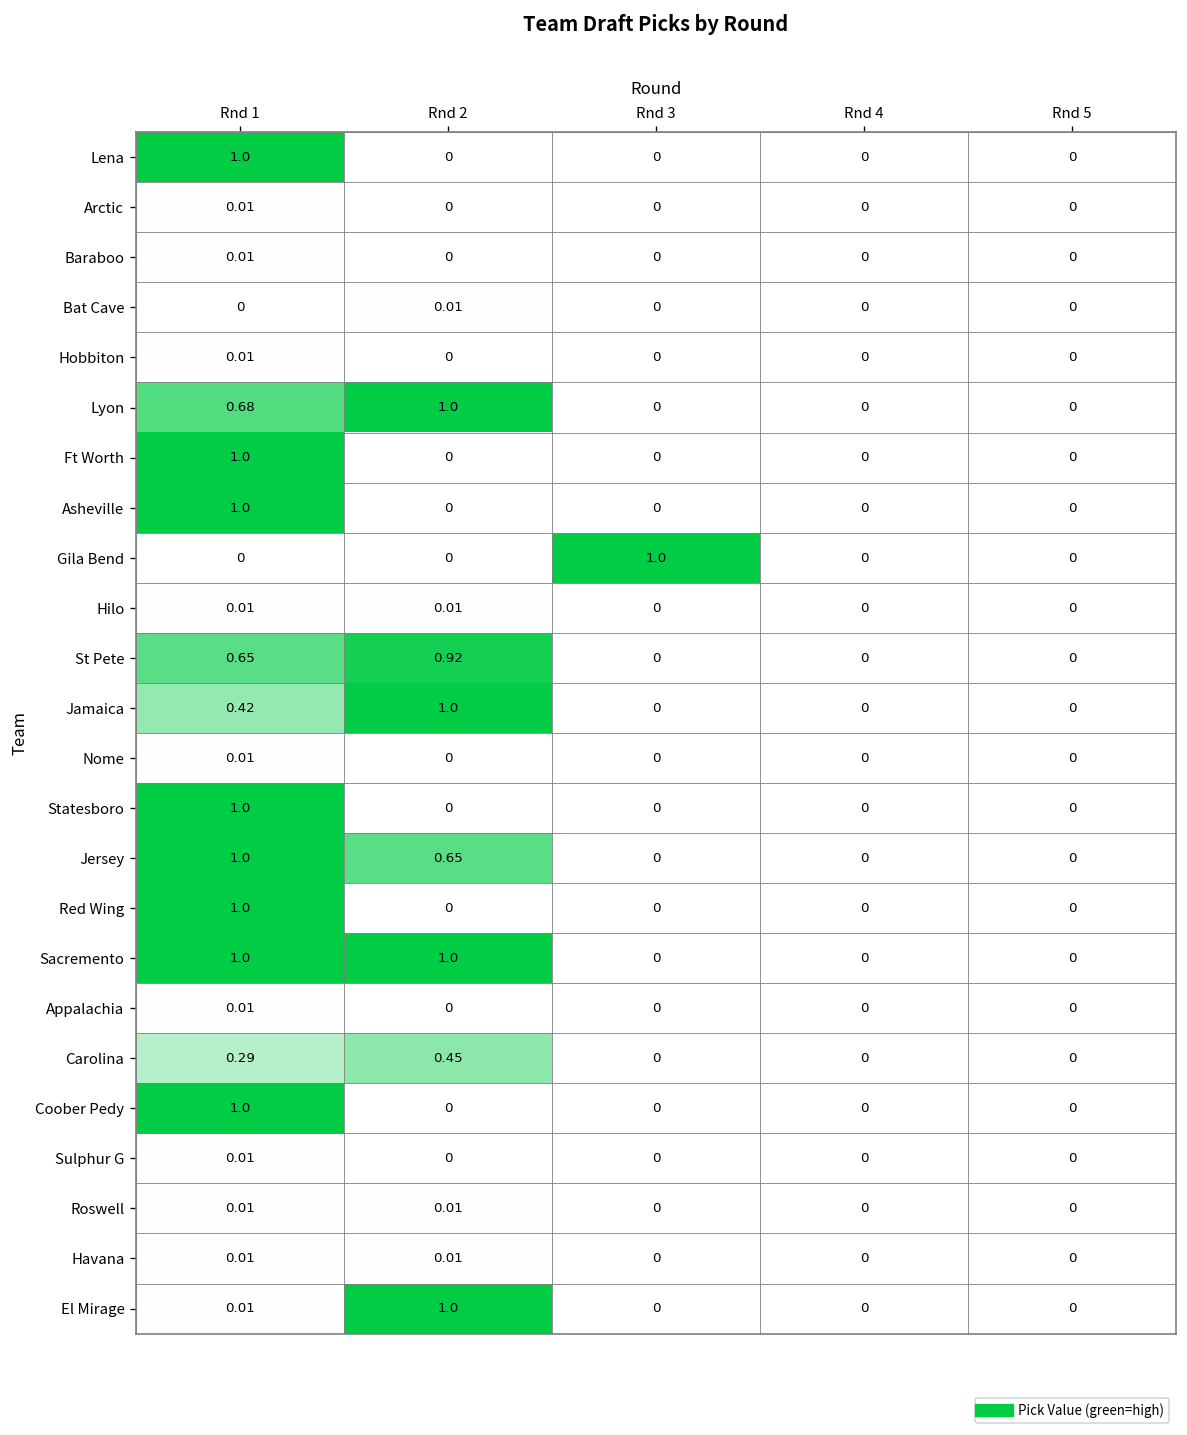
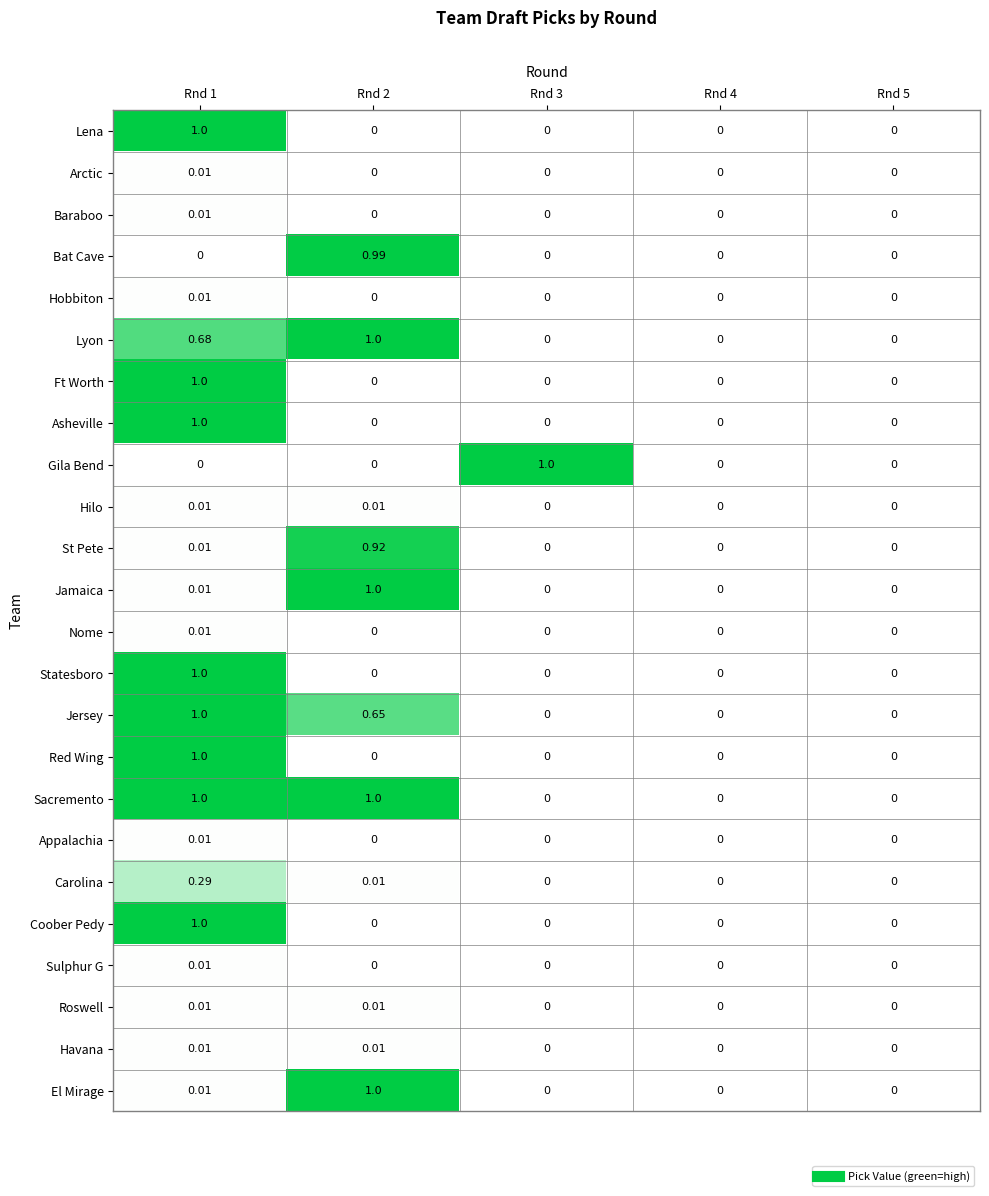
  {
    "Lena": {
      "Rnd 1": 1.0,
      "Rnd 2": 0,
      "Rnd 3": 0,
      "Rnd 4": 0,
      "Rnd 5": 0
    },
    "Arctic": {
      "Rnd 1": 0.01,
      "Rnd 2": 0,
      "Rnd 3": 0,
      "Rnd 4": 0,
      "Rnd 5": 0
    },
    "Baraboo": {
      "Rnd 1": 0.01,
      "Rnd 2": 0,
      "Rnd 3": 0,
      "Rnd 4": 0,
      "Rnd 5": 0
    },
    "Bat Cave": {
      "Rnd 1": 0,
-     "Rnd 2": 0.01,
+     "Rnd 2": 0.99,
      "Rnd 3": 0,
      "Rnd 4": 0,
      "Rnd 5": 0
    },
    "Hobbiton": {
      "Rnd 1": 0.01,
      "Rnd 2": 0,
      "Rnd 3": 0,
      "Rnd 4": 0,
      "Rnd 5": 0
    },
    "Lyon": {
      "Rnd 1": 0.68,
      "Rnd 2": 1.0,
      "Rnd 3": 0,
      "Rnd 4": 0,
      "Rnd 5": 0
    },
    "Ft Worth": {
      "Rnd 1": 1.0,
      "Rnd 2": 0,
      "Rnd 3": 0,
      "Rnd 4": 0,
      "Rnd 5": 0
    },
    "Asheville": {
      "Rnd 1": 1.0,
      "Rnd 2": 0,
      "Rnd 3": 0,
      "Rnd 4": 0,
      "Rnd 5": 0
    },
    "Gila Bend": {
      "Rnd 1": 0,
      "Rnd 2": 0,
      "Rnd 3": 1.0,
      "Rnd 4": 0,
      "Rnd 5": 0
    },
    "Hilo": {
      "Rnd 1": 0.01,
      "Rnd 2": 0.01,
      "Rnd 3": 0,
      "Rnd 4": 0,
      "Rnd 5": 0
    },
    "St Pete": {
-     "Rnd 1": 0.65,
+     "Rnd 1": 0.01,
      "Rnd 2": 0.92,
      "Rnd 3": 0,
      "Rnd 4": 0,
      "Rnd 5": 0
    },
    "Jamaica": {
-     "Rnd 1": 0.42,
+     "Rnd 1": 0.01,
      "Rnd 2": 1.0,
      "Rnd 3": 0,
      "Rnd 4": 0,
      "Rnd 5": 0
    },
    "Nome": {
      "Rnd 1": 0.01,
      "Rnd 2": 0,
      "Rnd 3": 0,
      "Rnd 4": 0,
      "Rnd 5": 0
    },
    "Statesboro": {
      "Rnd 1": 1.0,
      "Rnd 2": 0,
      "Rnd 3": 0,
      "Rnd 4": 0,
      "Rnd 5": 0
    },
    "Jersey": {
      "Rnd 1": 1.0,
      "Rnd 2": 0.65,
      "Rnd 3": 0,
      "Rnd 4": 0,
      "Rnd 5": 0
    },
    "Red Wing": {
      "Rnd 1": 1.0,
      "Rnd 2": 0,
      "Rnd 3": 0,
      "Rnd 4": 0,
      "Rnd 5": 0
    },
    "Sacremento": {
      "Rnd 1": 1.0,
      "Rnd 2": 1.0,
      "Rnd 3": 0,
      "Rnd 4": 0,
      "Rnd 5": 0
    },
    "Appalachia": {
      "Rnd 1": 0.01,
      "Rnd 2": 0,
      "Rnd 3": 0,
      "Rnd 4": 0,
      "Rnd 5": 0
    },
    "Carolina": {
      "Rnd 1": 0.29,
-     "Rnd 2": 0.45,
+     "Rnd 2": 0.01,
      "Rnd 3": 0,
      "Rnd 4": 0,
      "Rnd 5": 0
    },
    "Coober Pedy": {
      "Rnd 1": 1.0,
      "Rnd 2": 0,
      "Rnd 3": 0,
      "Rnd 4": 0,
      "Rnd 5": 0
    },
    "Sulphur G": {
      "Rnd 1": 0.01,
      "Rnd 2": 0,
      "Rnd 3": 0,
      "Rnd 4": 0,
      "Rnd 5": 0
    },
    "Roswell": {
      "Rnd 1": 0.01,
      "Rnd 2": 0.01,
      "Rnd 3": 0,
      "Rnd 4": 0,
      "Rnd 5": 0
    },
    "Havana": {
      "Rnd 1": 0.01,
      "Rnd 2": 0.01,
      "Rnd 3": 0,
      "Rnd 4": 0,
      "Rnd 5": 0
    },
    "El Mirage": {
      "Rnd 1": 0.01,
      "Rnd 2": 1.0,
      "Rnd 3": 0,
      "Rnd 4": 0,
      "Rnd 5": 0
    }
  }
